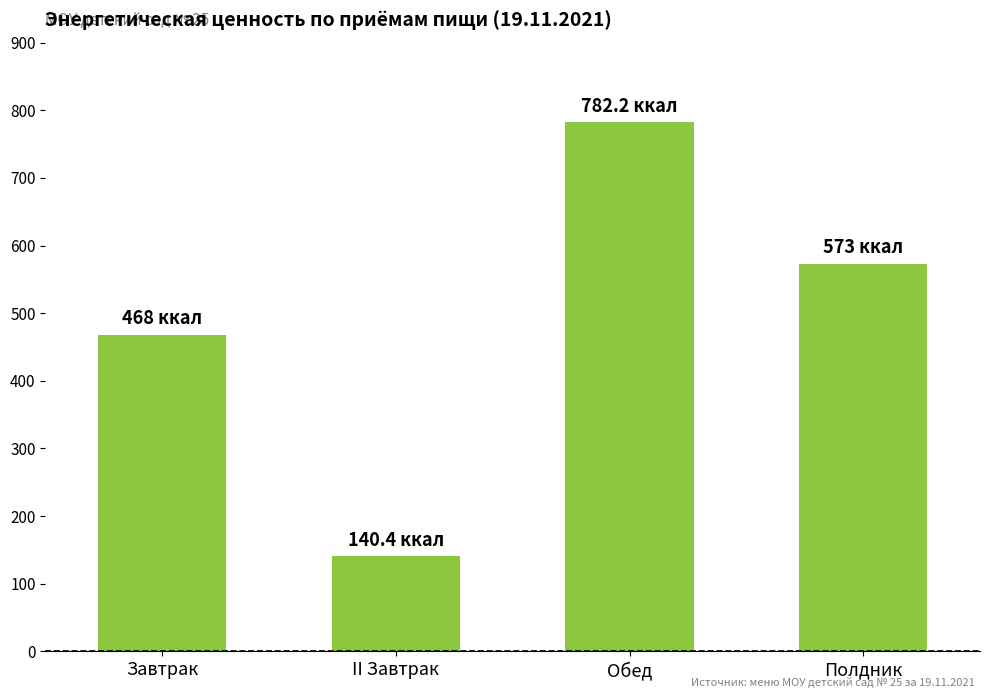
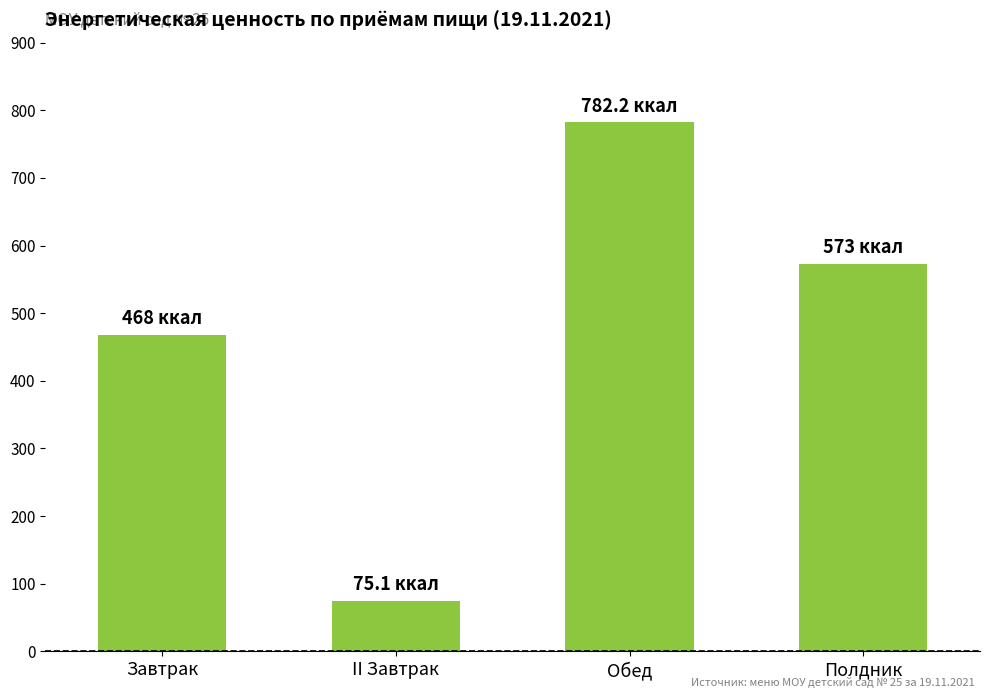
  {
    "Завтрак": 468,
-   "II Завтрак": 140.4,
+   "II Завтрак": 75.1,
    "Обед": 782.2,
    "Полдник": 573
  }
